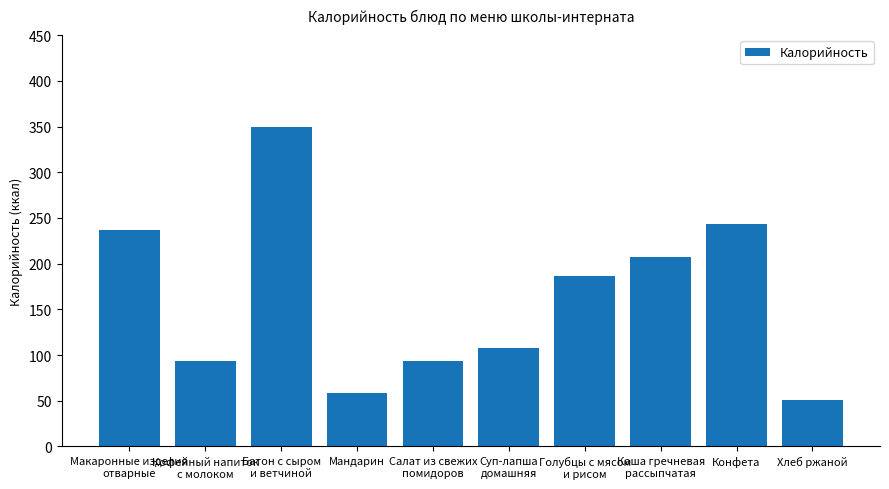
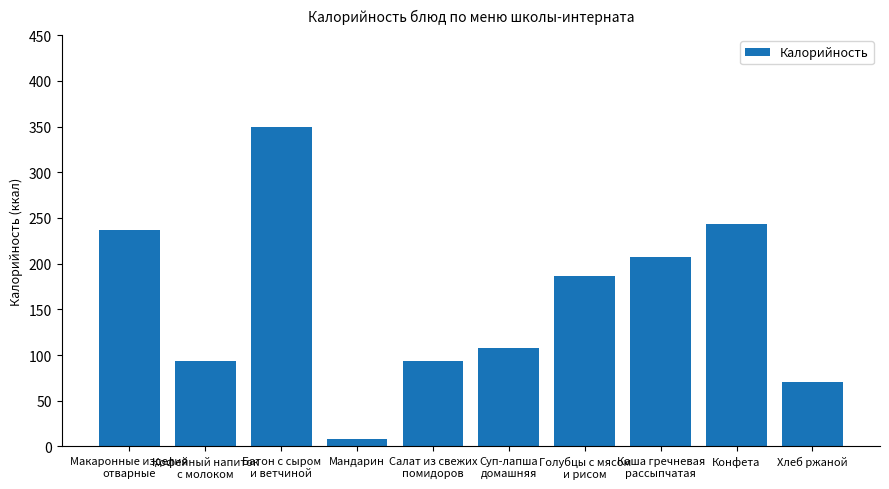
  {
-   "Мандарин": 60,
+   "Мандарин": 10,
    "Салат из свежих помидоров": 90,
    "Суп-лапша домашняя": 110,
    "Голубцы с мясом и рисом": 190,
    "Конфета": 240,
-   "Хлеб ржаной": 50
+   "Хлеб ржаной": 70
  }
